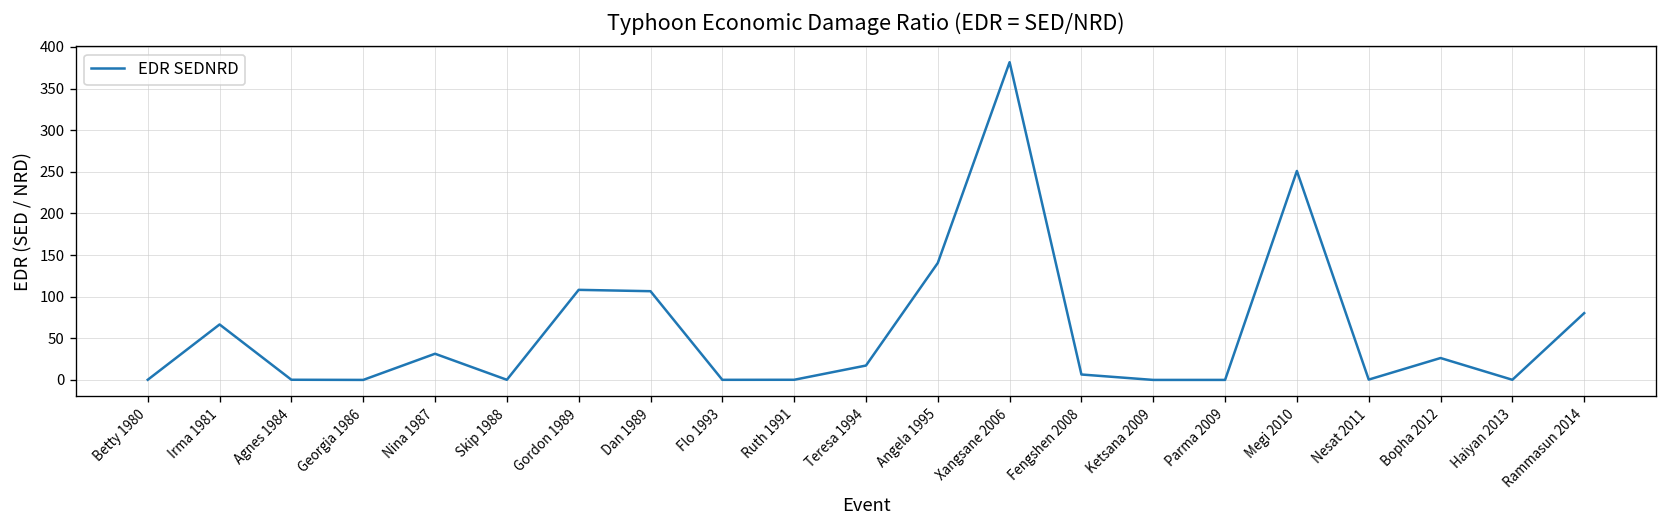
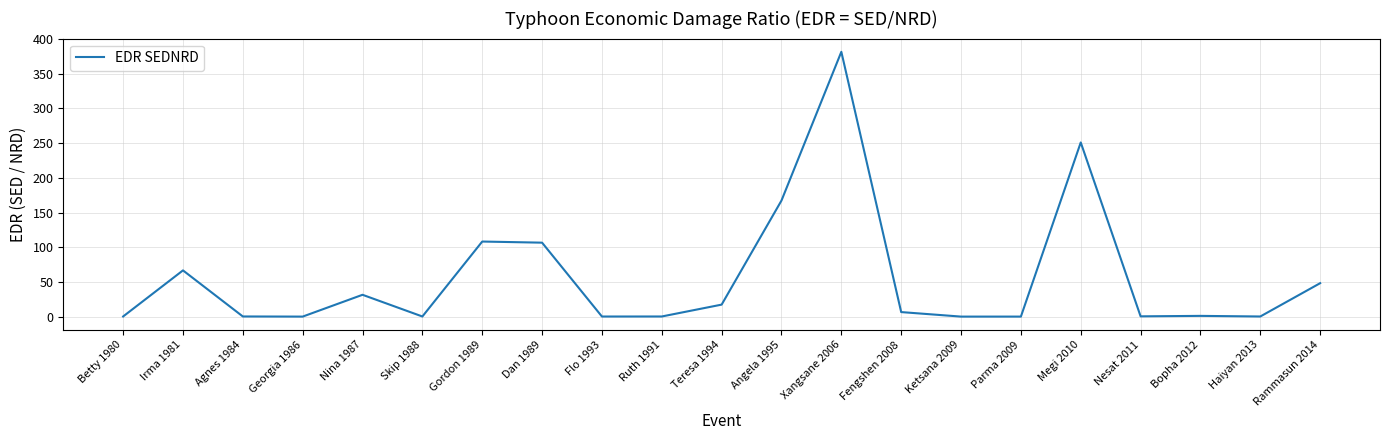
  {
    "Betty 1980": 0,
    "Irma 1981": 70,
    "Agnes 1984": 0,
    "Georgia 1986": 0,
    "Nina 1987": 30,
    "Skip 1988": 0,
    "Gordon 1989": 110,
    "Dan 1989": 110,
    "Flo 1993": 0,
    "Ruth 1991": 0,
    "Teresa 1994": 20,
-   "Angela 1995": 140,
+   "Angela 1995": 170,
    "Xangsane 2006": 380,
    "Fengshen 2008": 10,
    "Ketsana 2009": 0,
    "Parma 2009": 0,
    "Megi 2010": 250,
    "Nesat 2011": 0,
-   "Bopha 2012": 30,
+   "Bopha 2012": 0,
    "Haiyan 2013": 0,
-   "Rammasun 2014": 80
+   "Rammasun 2014": 50
  }
